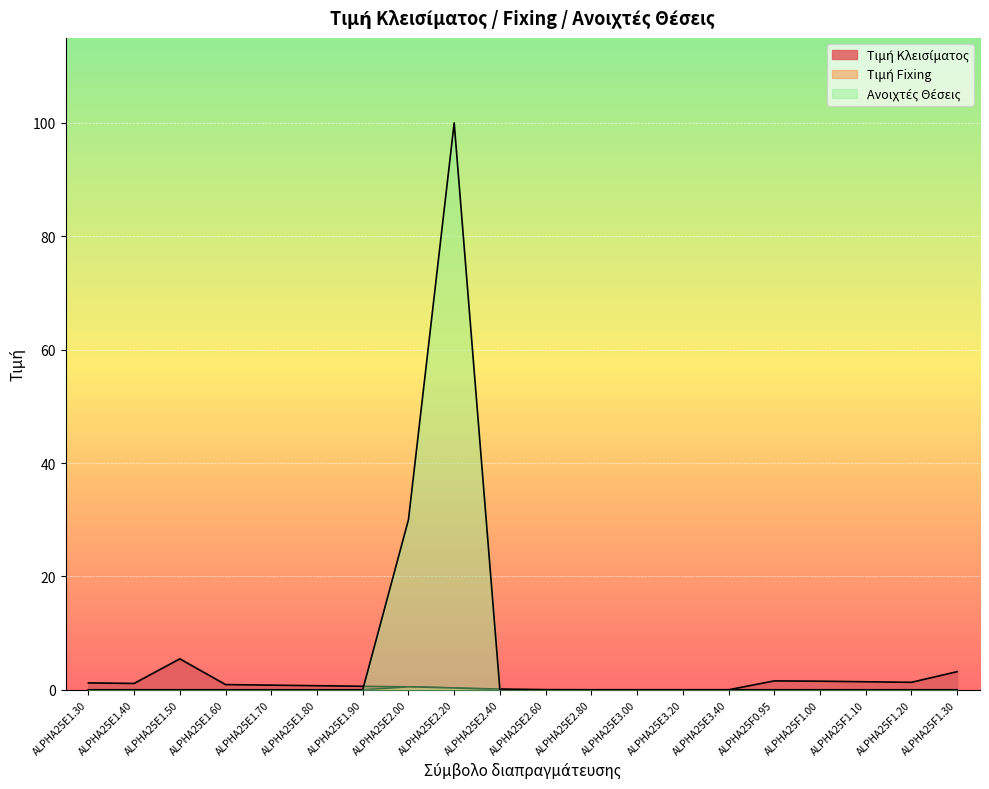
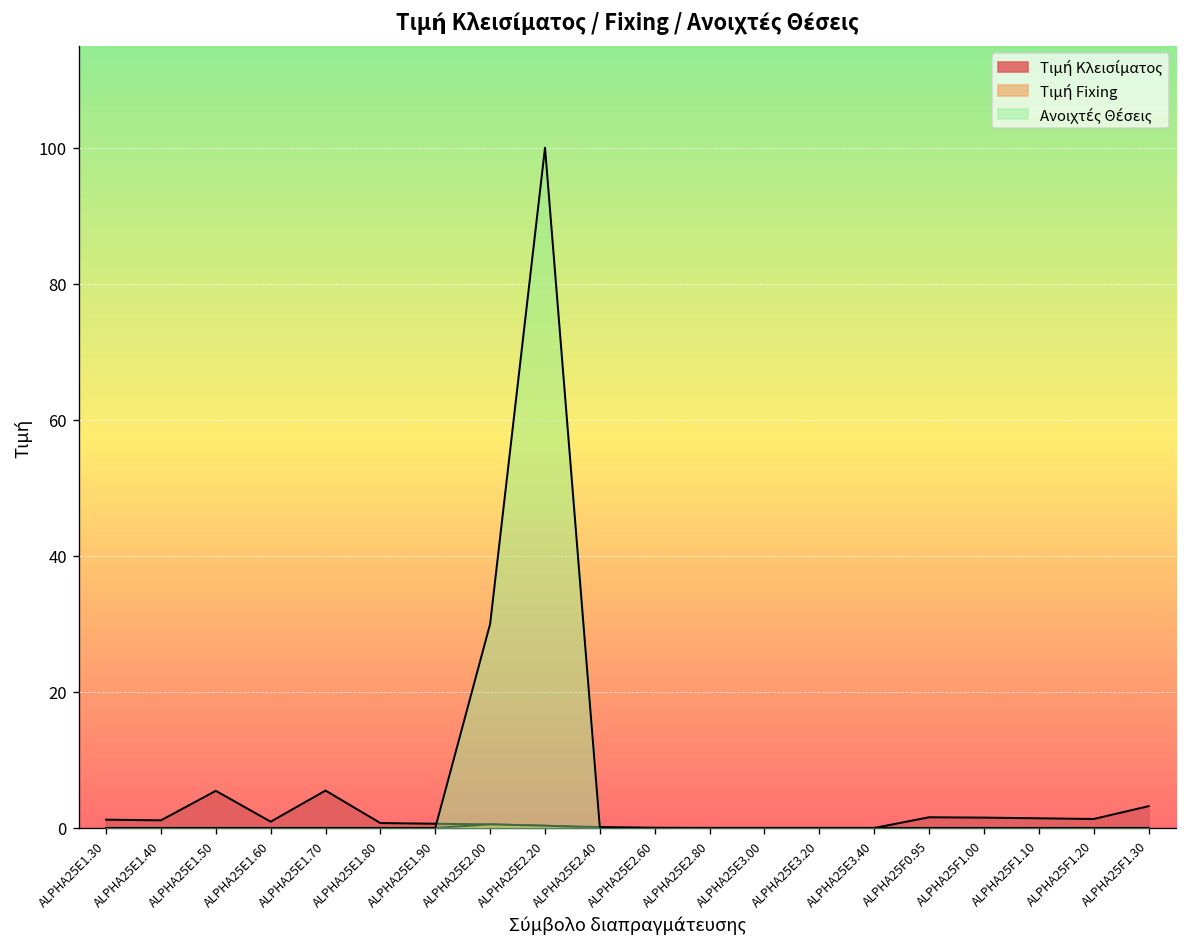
  {
    "Τιμή Κλεισίματος": {
      "ALPHA25E1.30": 1,
      "ALPHA25E1.40": 1,
      "ALPHA25E1.50": 5,
      "ALPHA25E1.60": 1,
-     "ALPHA25E1.70": 1,
+     "ALPHA25E1.70": 6,
      "ALPHA25E1.80": 1,
      "ALPHA25E1.90": 1,
      "ALPHA25F0.95": 2,
      "ALPHA25F1.00": 2,
      "ALPHA25F1.10": 1,
      "ALPHA25F1.20": 1,
      "ALPHA25F1.30": 3
    },
    "Ανοιχτές Θέσεις": {
      "ALPHA25E2.00": 30,
      "ALPHA25E2.20": 100
    }
  }
